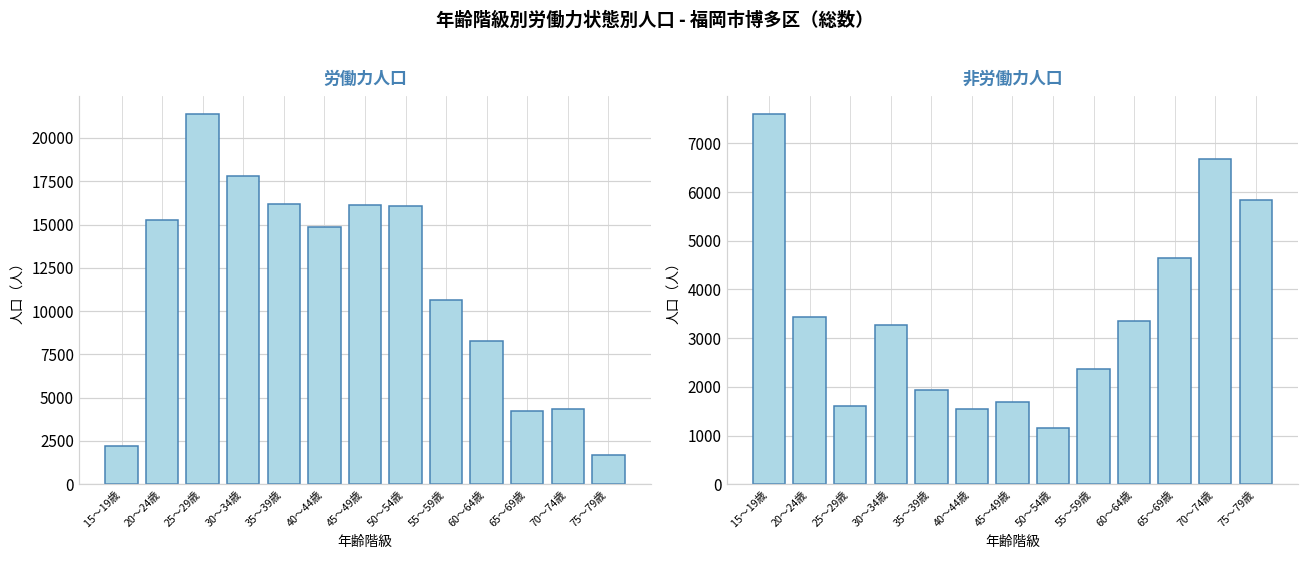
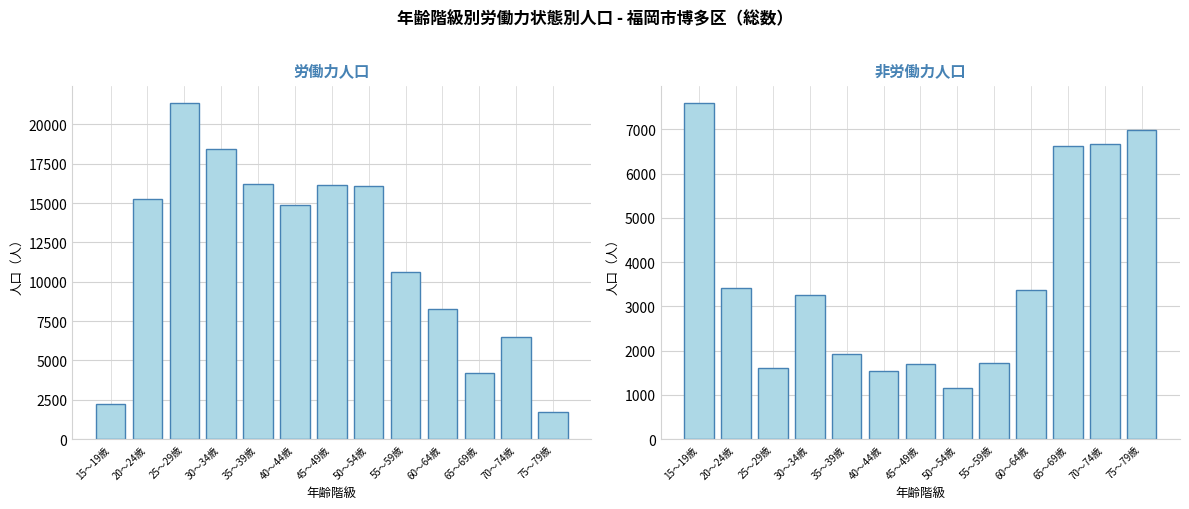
  {
    "労働力人口": {
      "15～19歳": 2200,
      "20～24歳": 15300,
      "25～29歳": 21400,
-     "30～34歳": 17800,
+     "30～34歳": 18500,
      "35～39歳": 16200,
      "40～44歳": 14900,
      "45～49歳": 16100,
      "50～54歳": 16100,
      "55～59歳": 10600,
      "60～64歳": 8200,
      "65～69歳": 4200,
-     "70～74歳": 4300,
+     "70～74歳": 6500,
      "75～79歳": 1700
    },
    "非労働力人口": {
      "15～19歳": 7600,
      "20～24歳": 3400,
      "25～29歳": 1600,
      "30～34歳": 3300,
      "35～39歳": 1900,
      "40～44歳": 1500,
      "45～49歳": 1700,
      "50～54歳": 1200,
-     "55～59歳": 2400,
+     "55～59歳": 1700,
      "60～64歳": 3400,
-     "65～69歳": 4600,
+     "65～69歳": 6600,
      "70～74歳": 6700,
-     "75～79歳": 5800
+     "75～79歳": 7000
    }
  }
